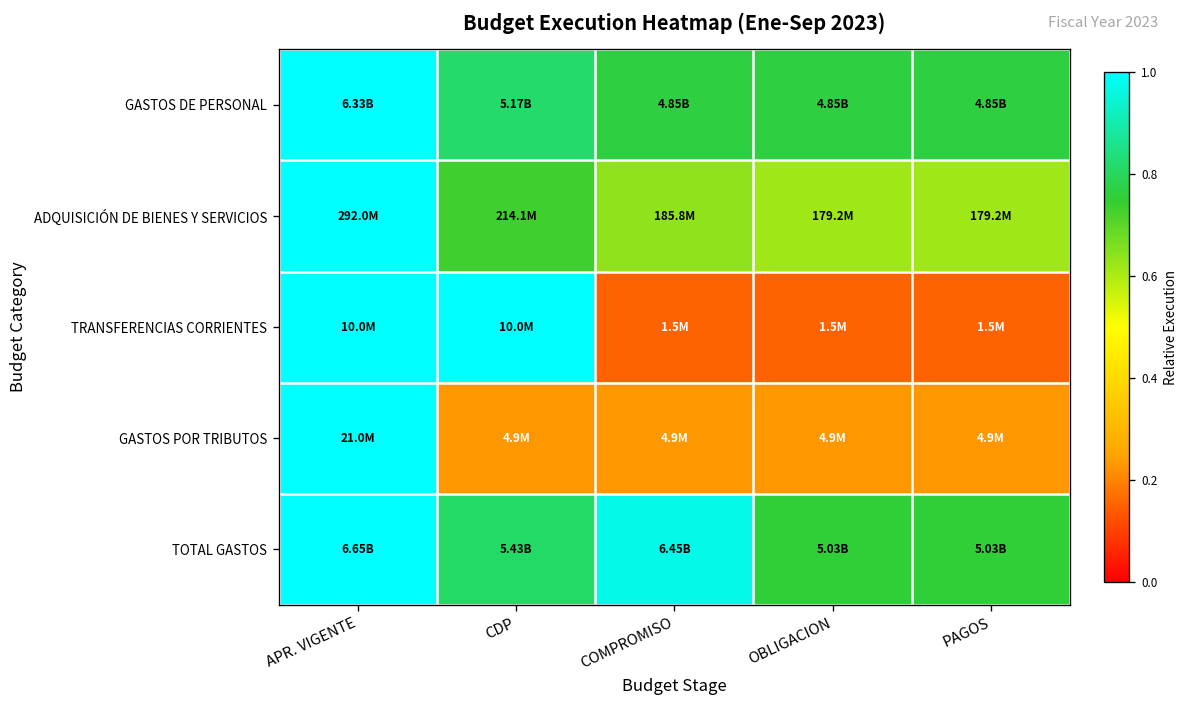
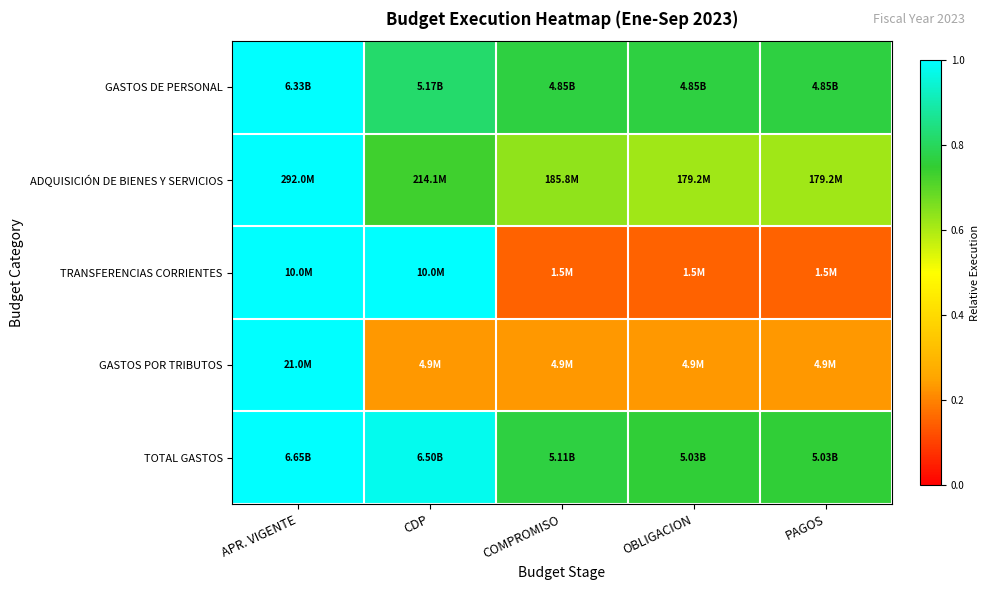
  {
    "GASTOS DE PERSONAL": {
      "APR. VIGENTE": "6.33B",
      "CDP": "5.17B",
      "COMPROMISO": "4.85B",
      "OBLIGACION": "4.85B",
      "PAGOS": "4.85B"
    },
    "ADQUISICIÓN DE BIENES Y SERVICIOS": {
      "APR. VIGENTE": "292.0M",
      "CDP": "214.1M",
      "COMPROMISO": "185.8M",
      "OBLIGACION": "179.2M",
      "PAGOS": "179.2M"
    },
    "TRANSFERENCIAS CORRIENTES": {
      "APR. VIGENTE": "10.0M",
      "CDP": "10.0M",
      "COMPROMISO": "1.5M",
      "OBLIGACION": "1.5M",
      "PAGOS": "1.5M"
    },
    "GASTOS POR TRIBUTOS": {
      "APR. VIGENTE": "21.0M",
      "CDP": "4.9M",
      "COMPROMISO": "4.9M",
      "OBLIGACION": "4.9M",
      "PAGOS": "4.9M"
    },
    "TOTAL GASTOS": {
      "APR. VIGENTE": "6.65B",
-     "CDP": "5.43B",
-     "COMPROMISO": "6.45B",
+     "CDP": "6.50B",
+     "COMPROMISO": "5.11B",
      "OBLIGACION": "5.03B",
      "PAGOS": "5.03B"
    }
  }
